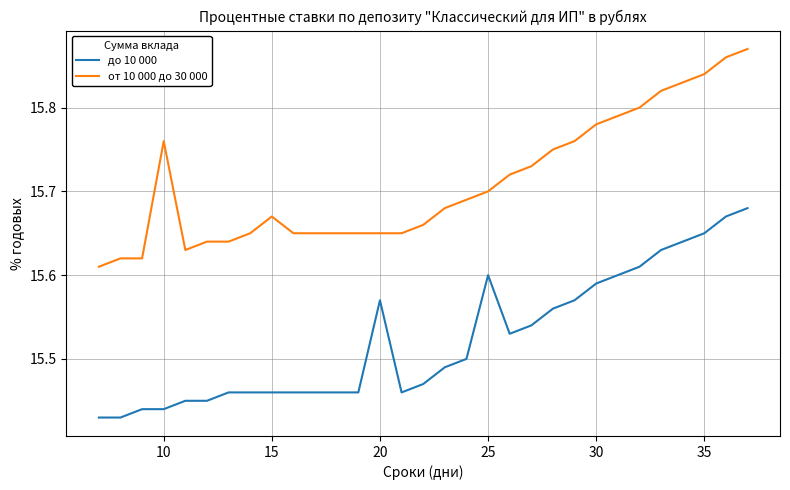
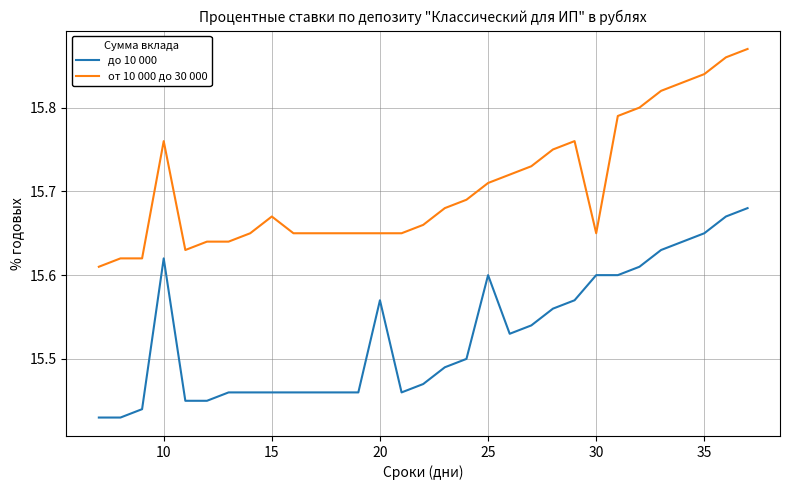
  {
    "до 10 000": {
-     "10": 15.44,
+     "10": 15.62,
      "15": 15.46,
      "20": 15.57,
      "25": 15.60,
-     "30": 15.59,
+     "30": 15.60,
      "35": 15.65
    },
    "от 10 000 до 30 000": {
      "10": 15.76,
      "15": 15.67,
      "20": 15.65,
-     "25": 15.70,
-     "30": 15.78,
+     "25": 15.71,
+     "30": 15.65,
      "35": 15.84
    }
  }
